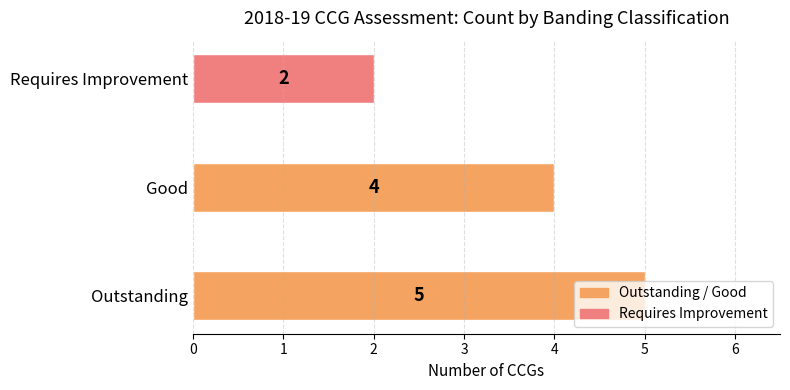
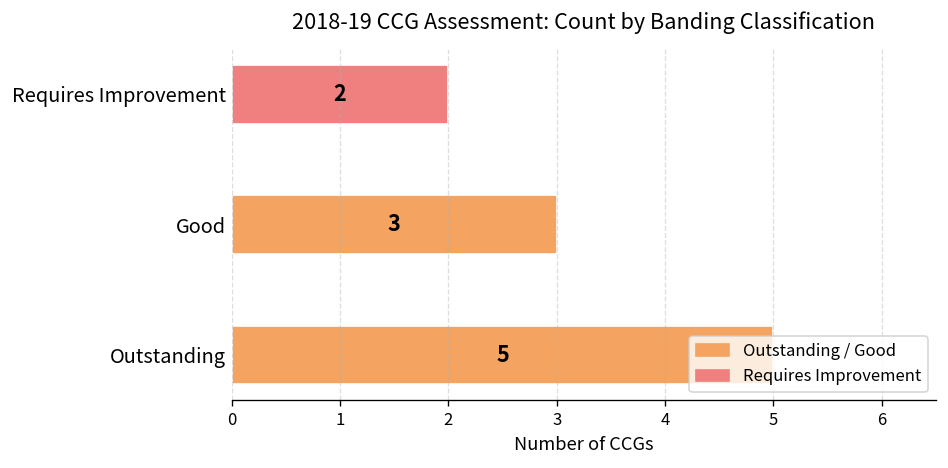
  {
    "Requires Improvement": 2,
-   "Good": 4
+   "Good": 3
  }
